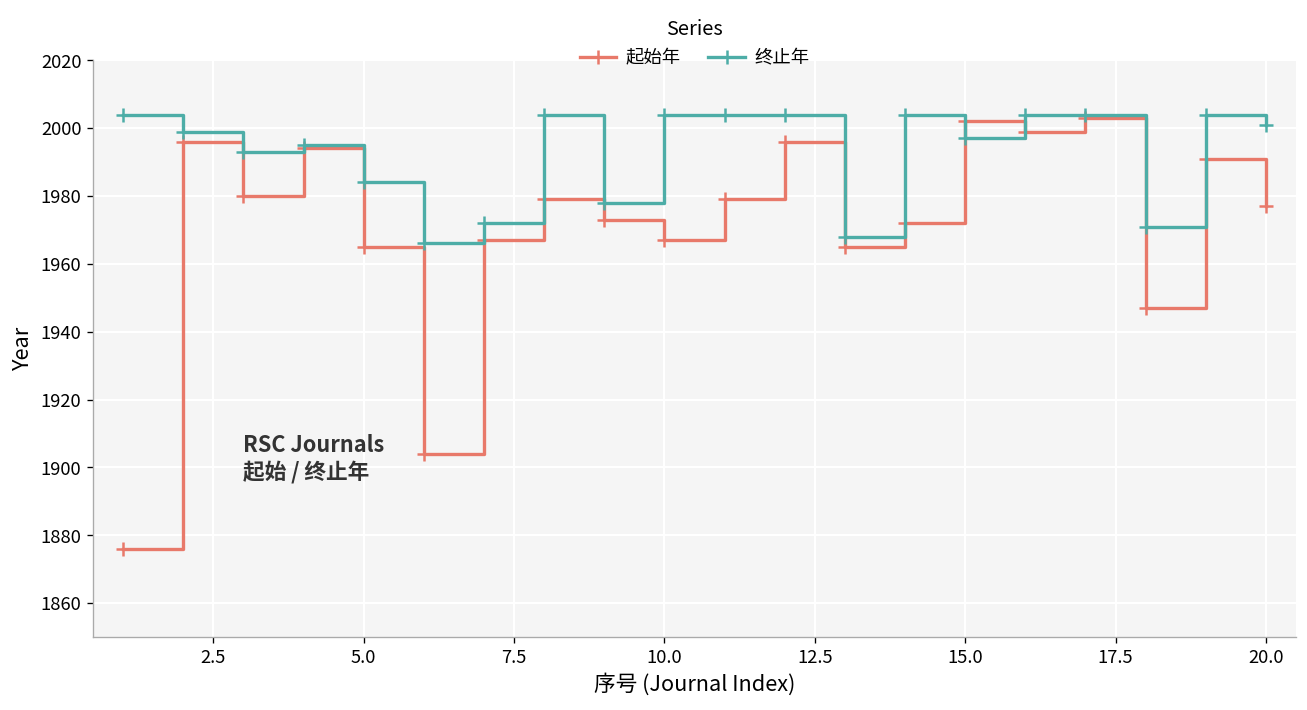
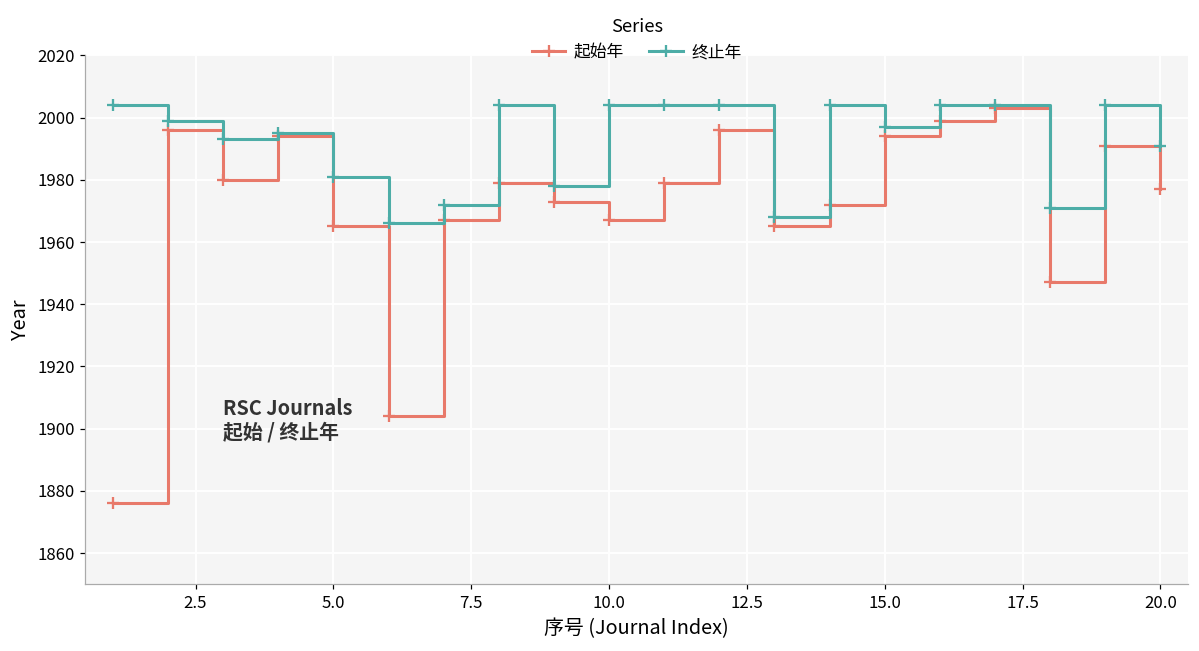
  {
    "起始年": {
      "5.0": 1965,
      "10.0": 1967,
-     "15.0": 2002,
+     "15.0": 1994,
      "20.0": 1977
    },
    "终止年": {
-     "5.0": 1984,
+     "5.0": 1981,
      "10.0": 2004,
      "15.0": 1997,
-     "20.0": 2001
+     "20.0": 1991
    }
  }
